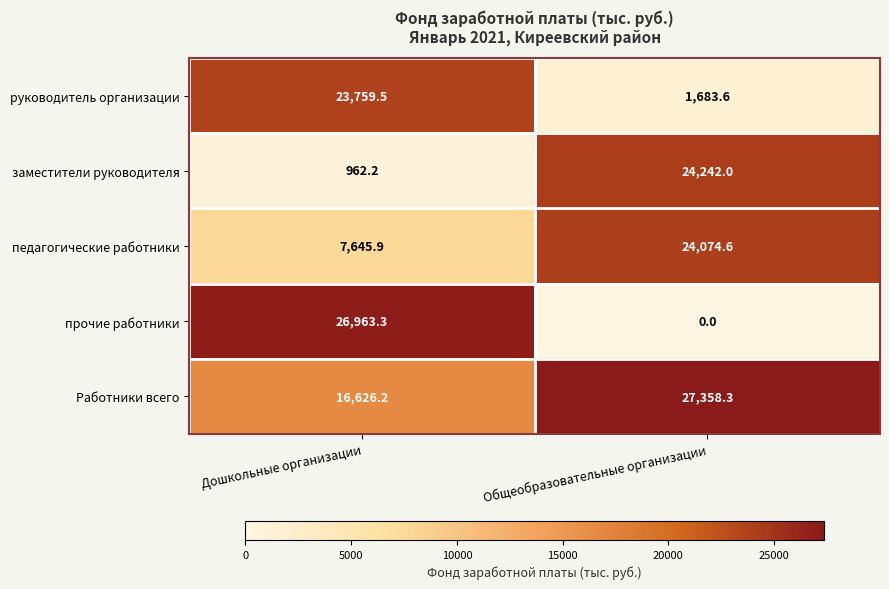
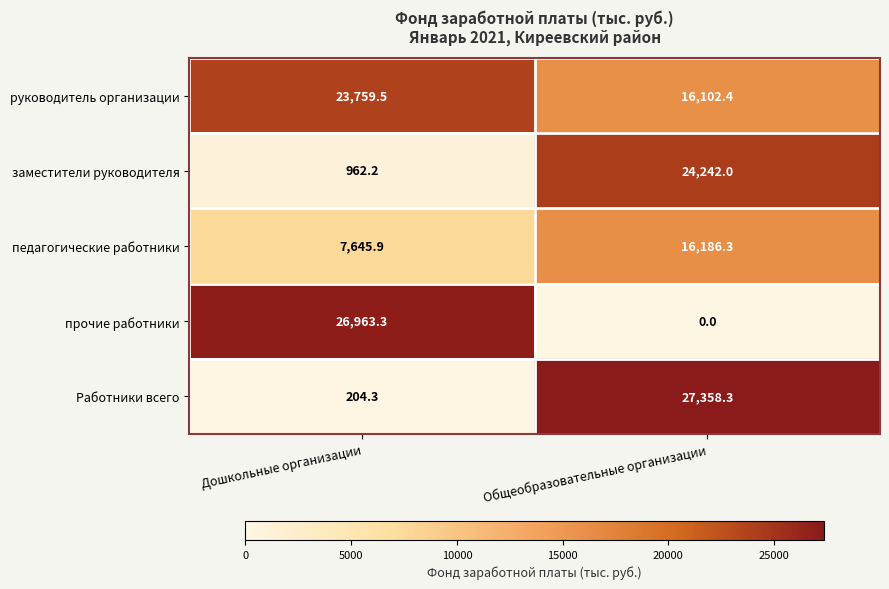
  {
    "руководитель организации": {
      "Дошкольные организации": "23,759.5",
-     "Общеобразовательные организации": "1,683.6"
+     "Общеобразовательные организации": "16,102.4"
    },
    "заместители руководителя": {
      "Дошкольные организации": "962.2",
      "Общеобразовательные организации": "24,242.0"
    },
    "педагогические работники": {
      "Дошкольные организации": "7,645.9",
-     "Общеобразовательные организации": "24,074.6"
+     "Общеобразовательные организации": "16,186.3"
    },
    "прочие работники": {
      "Дошкольные организации": "26,963.3",
      "Общеобразовательные организации": "0.0"
    },
    "Работники всего": {
-     "Дошкольные организации": "16,626.2",
+     "Дошкольные организации": "204.3",
      "Общеобразовательные организации": "27,358.3"
    }
  }
